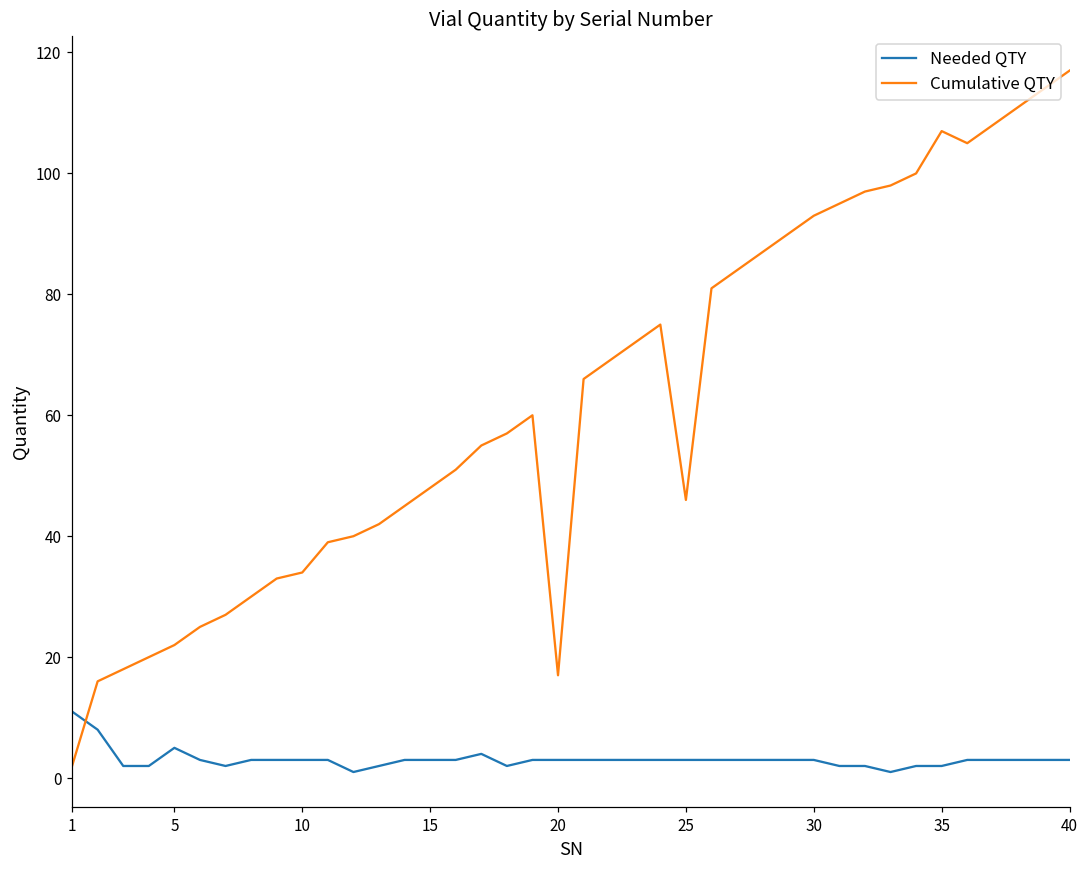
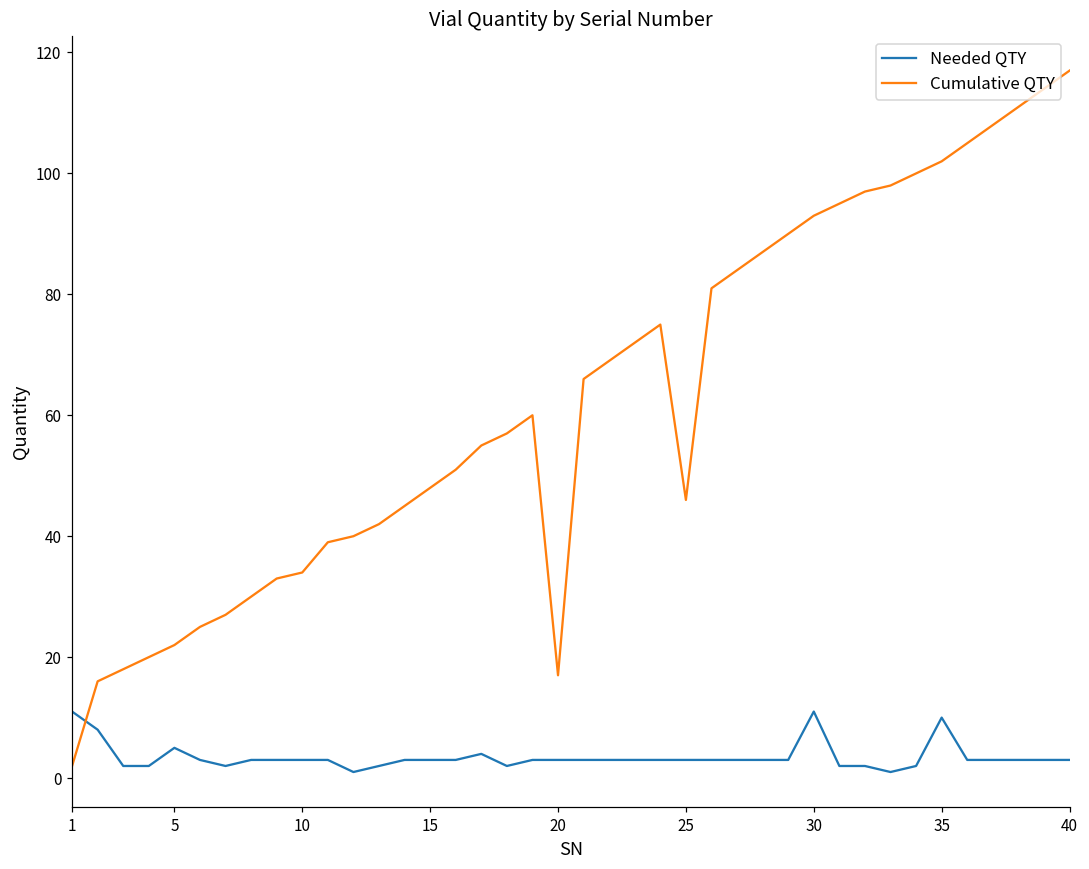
  {
    "Needed QTY": {
      "1": 11,
      "5": 5,
      "10": 3,
      "15": 3,
      "20": 3,
      "25": 3,
-     "30": 3,
-     "35": 2,
+     "30": 11,
+     "35": 10,
      "40": 3
    },
    "Cumulative QTY": {
      "1": 2,
      "5": 22,
      "10": 34,
      "15": 48,
      "20": 17,
      "25": 46,
      "30": 93,
-     "35": 107,
+     "35": 102,
      "40": 117
    }
  }
